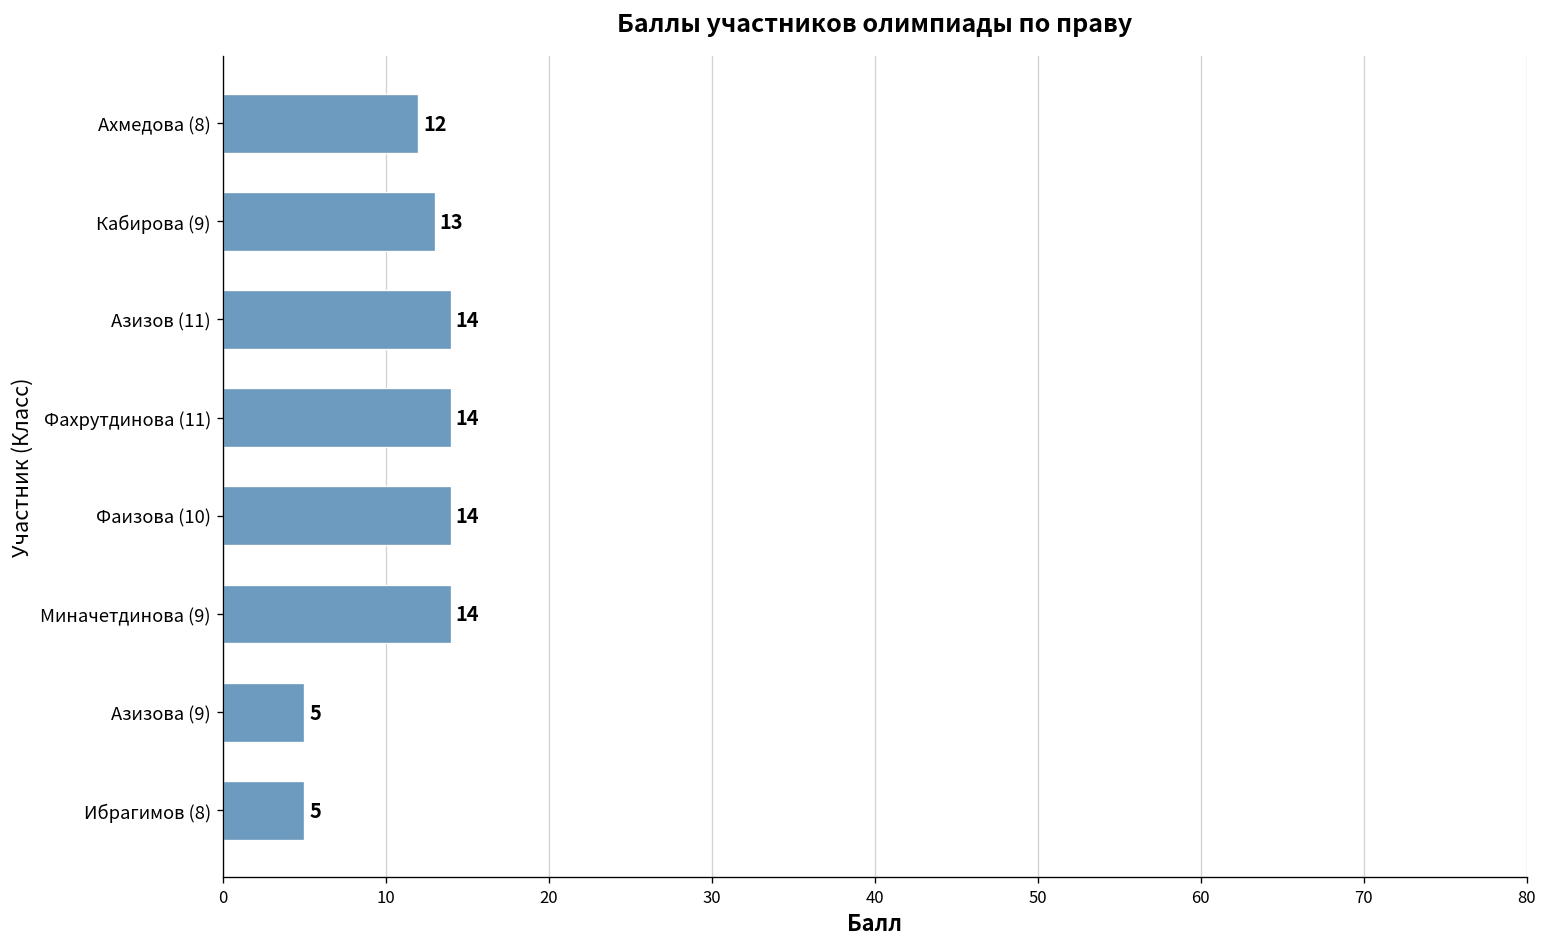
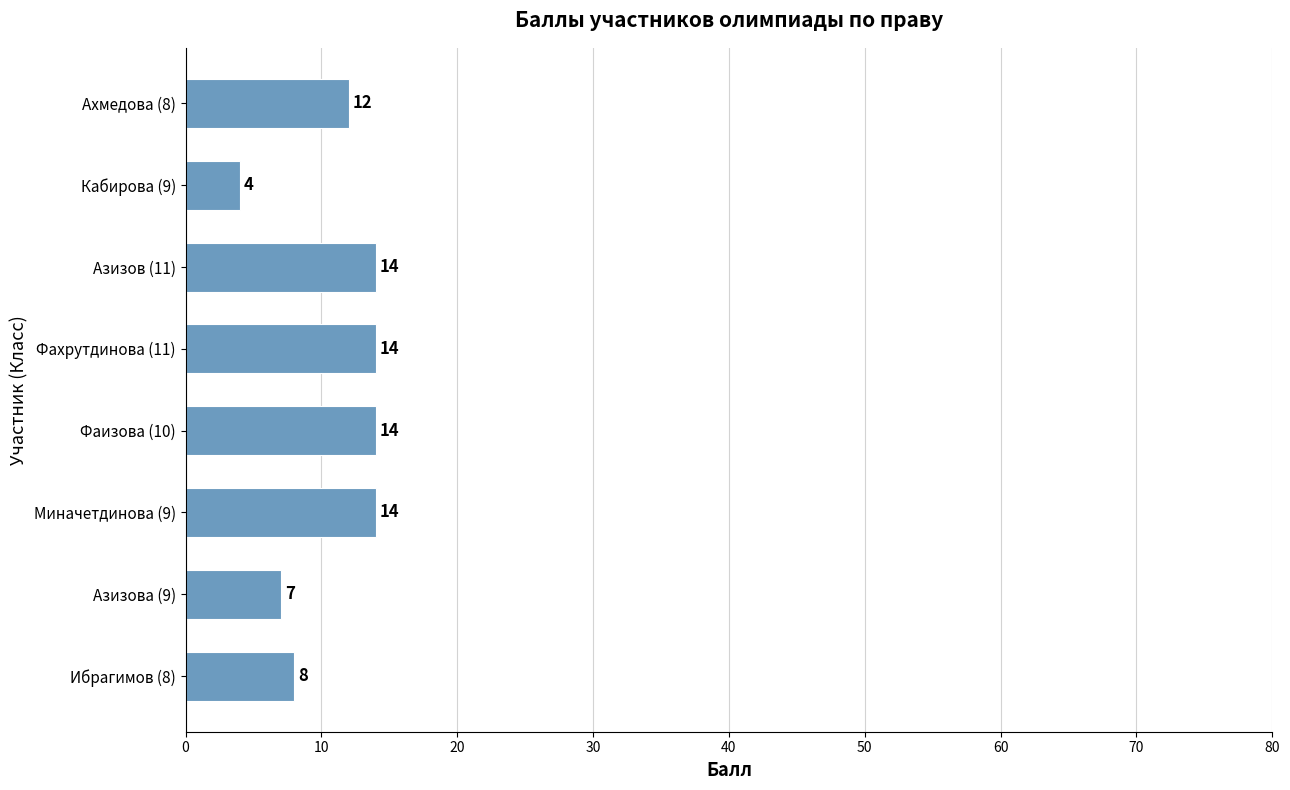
  {
    "Ахмедова (8)": 12,
-   "Кабирова (9)": 13,
+   "Кабирова (9)": 4,
    "Азизов (11)": 14,
    "Фахрутдинова (11)": 14,
    "Фаизова (10)": 14,
    "Миначетдинова (9)": 14,
-   "Азизова (9)": 5,
-   "Ибрагимов (8)": 5
+   "Азизова (9)": 7,
+   "Ибрагимов (8)": 8
  }
